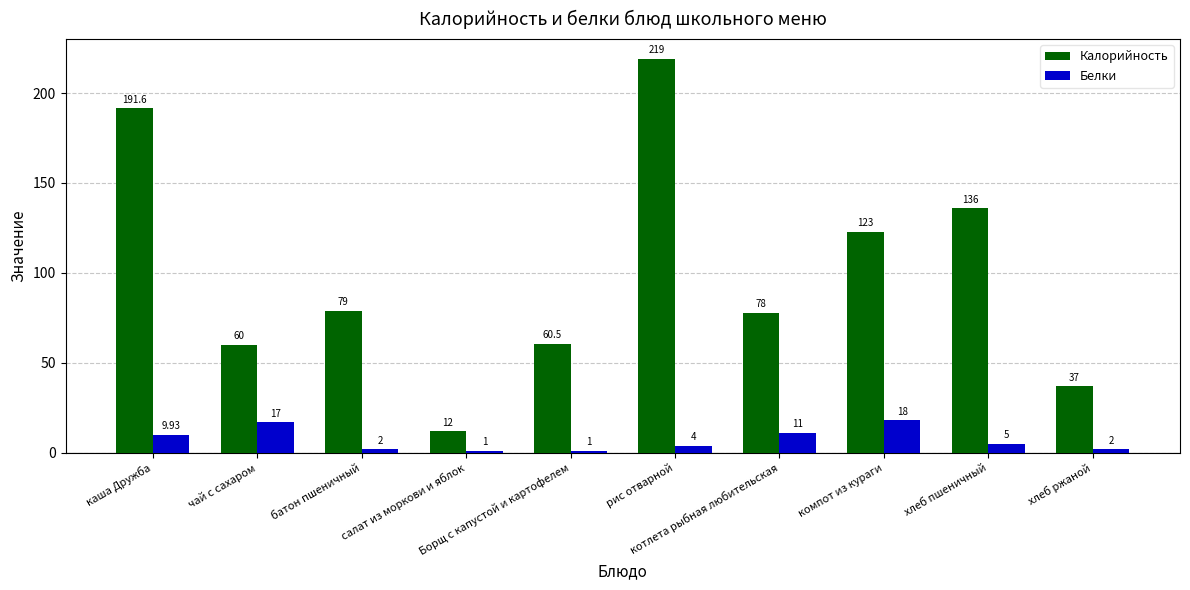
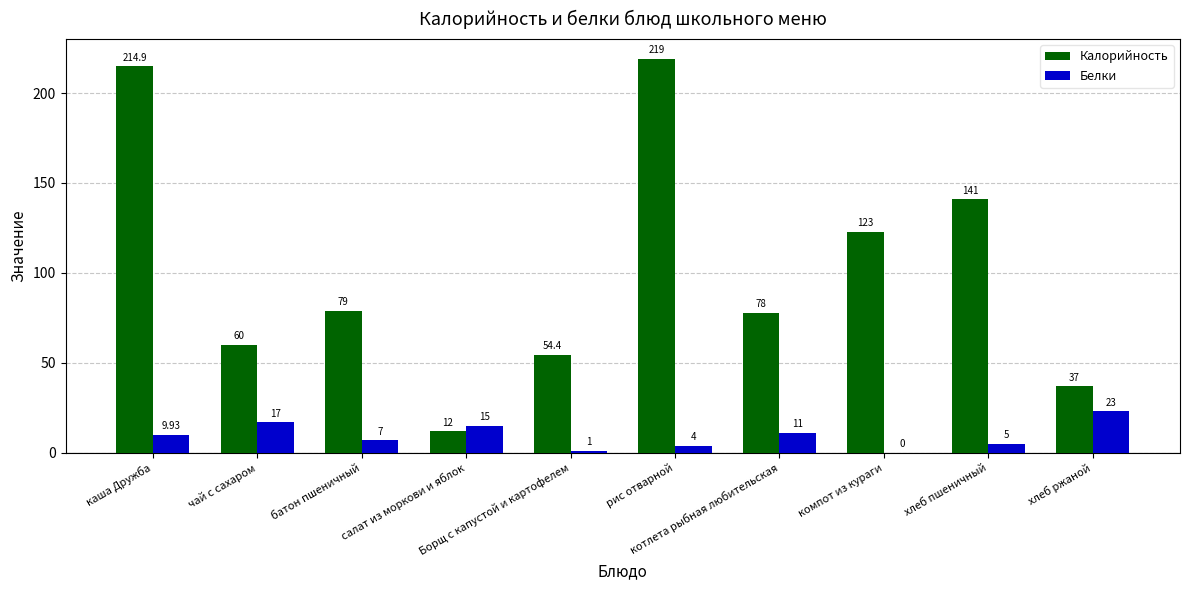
  {
    "Калорийность": {
-     "каша Дружба": 191.6,
+     "каша Дружба": 214.9,
      "чай с сахаром": 60,
      "батон пшеничный": 79,
      "салат из моркови и яблок": 12,
-     "Борщ с капустой и картофелем": 60.5,
+     "Борщ с капустой и картофелем": 54.4,
      "рис отварной": 219,
      "котлета рыбная любительская": 78,
      "компот из кураги": 123,
-     "хлеб пшеничный": 136,
+     "хлеб пшеничный": 141,
      "хлеб ржаной": 37
    },
    "Белки": {
      "каша Дружба": 9.93,
      "чай с сахаром": 17,
-     "батон пшеничный": 2,
-     "салат из моркови и яблок": 1,
+     "батон пшеничный": 7,
+     "салат из моркови и яблок": 15,
      "Борщ с капустой и картофелем": 1,
      "рис отварной": 4,
      "котлета рыбная любительская": 11,
-     "компот из кураги": 18,
+     "компот из кураги": 0,
      "хлеб пшеничный": 5,
-     "хлеб ржаной": 2
+     "хлеб ржаной": 23
    }
  }
